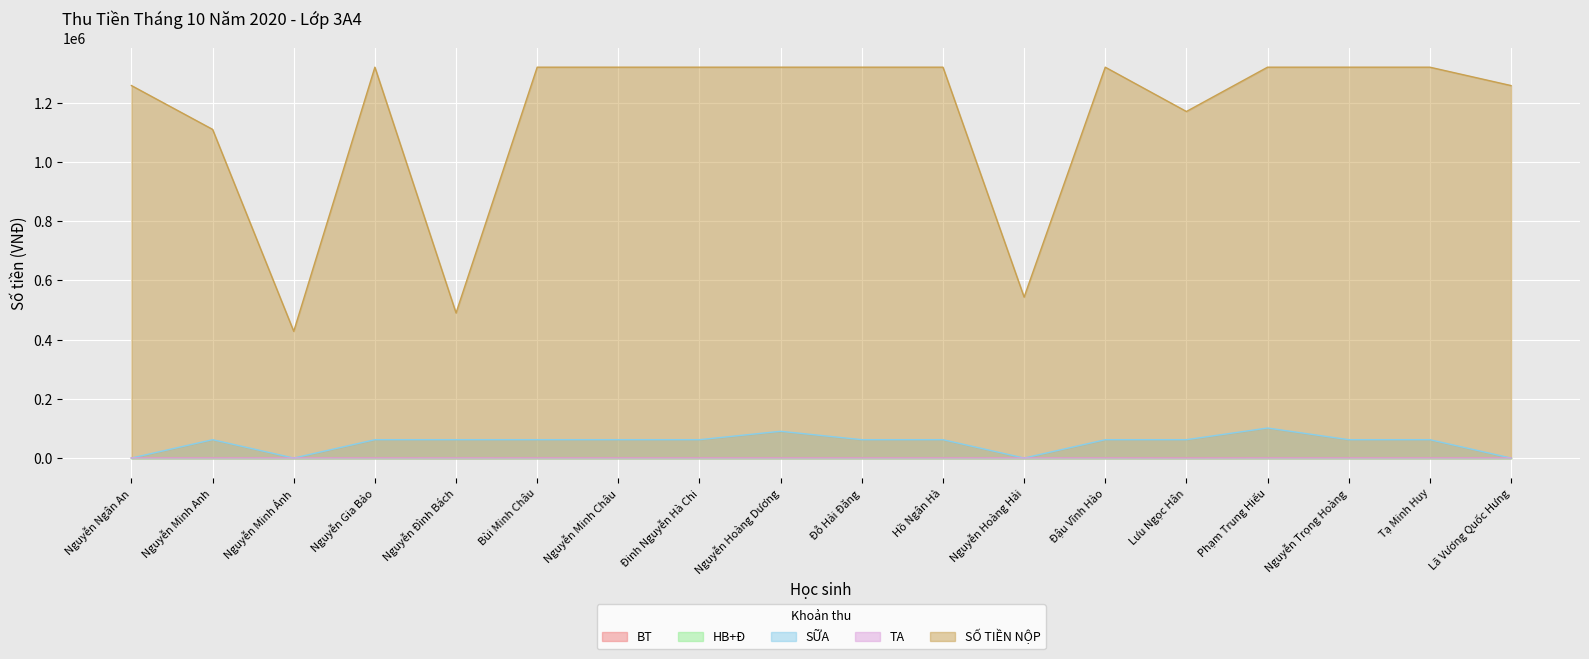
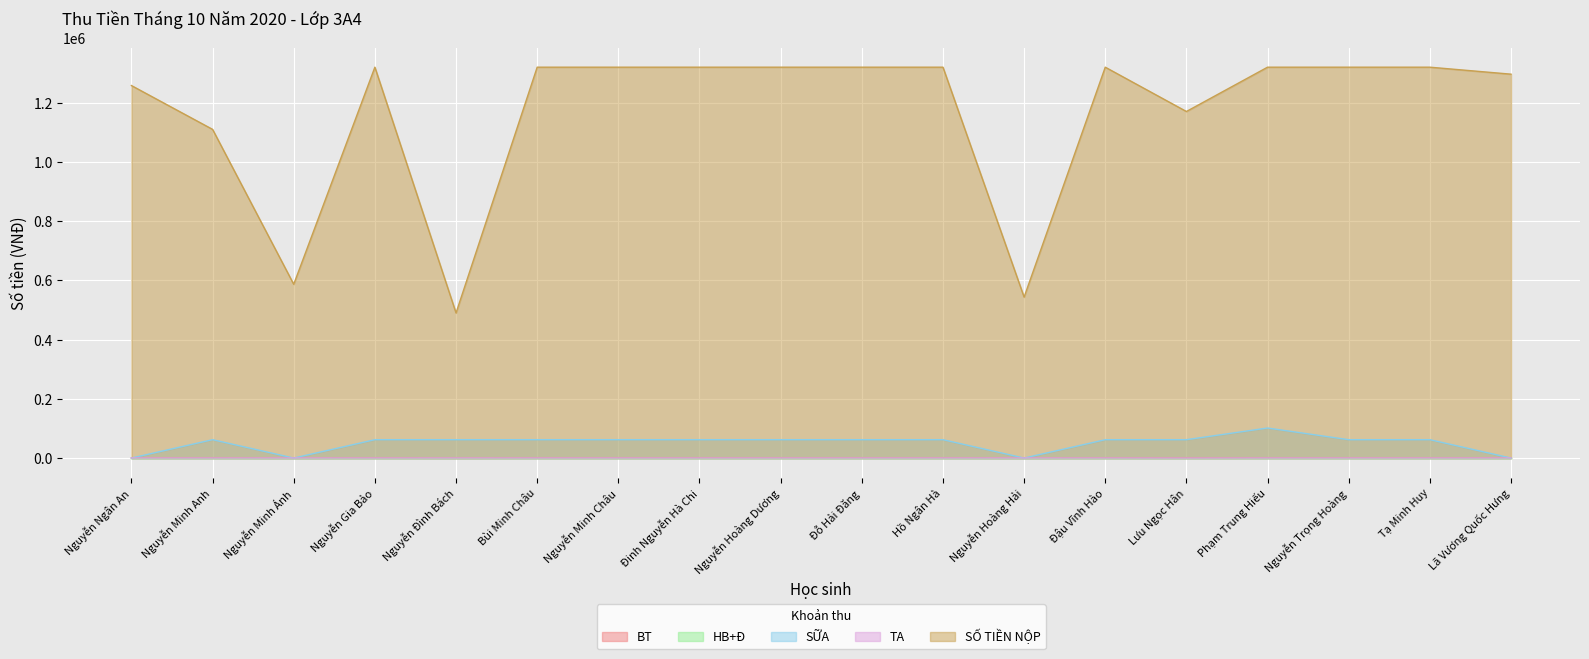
  {
    "TA": {
      "Nguyễn Minh Anh": 0,
      "Nguyễn Gia Bảo": 0,
      "Nguyễn Đình Bách": 0,
      "Bùi Minh Châu": 0,
      "Nguyễn Minh Châu": 0,
      "Đinh Nguyễn Hà Chi": 0,
      "Nguyễn Hoàng Dương": 0,
      "Đỗ Hải Đăng": 0,
      "Hồ Ngân Hà": 0,
      "Đậu Vĩnh Hào": 0,
      "Lưu Ngọc Hân": 0,
      "Phạm Trung Hiếu": 0,
      "Nguyễn Trọng Hoàng": 0,
      "Tạ Minh Huy": 0
    },
    "SỮA": {
      "Nguyễn Minh Anh": 60000,
      "Nguyễn Gia Bảo": 60000,
      "Nguyễn Đình Bách": 60000,
      "Bùi Minh Châu": 60000,
      "Nguyễn Minh Châu": 60000,
      "Đinh Nguyễn Hà Chi": 60000,
-     "Nguyễn Hoàng Dương": 90000,
+     "Nguyễn Hoàng Dương": 60000,
      "Đỗ Hải Đăng": 60000,
      "Hồ Ngân Hà": 60000,
      "Đậu Vĩnh Hào": 60000,
      "Lưu Ngọc Hân": 60000,
      "Phạm Trung Hiếu": 100000,
      "Nguyễn Trọng Hoàng": 60000,
      "Tạ Minh Huy": 60000
    },
    "SỐ TIỀN NỘP": {
      "Nguyễn Ngân An": 1260000,
      "Nguyễn Minh Anh": 1110000,
-     "Nguyễn Minh Ánh": 430000,
+     "Nguyễn Minh Ánh": 590000,
      "Nguyễn Gia Bảo": 1320000,
      "Nguyễn Đình Bách": 490000,
      "Bùi Minh Châu": 1320000,
      "Nguyễn Minh Châu": 1320000,
      "Đinh Nguyễn Hà Chi": 1320000,
      "Nguyễn Hoàng Dương": 1320000,
      "Đỗ Hải Đăng": 1320000,
      "Hồ Ngân Hà": 1320000,
      "Nguyễn Hoàng Hải": 540000,
      "Đậu Vĩnh Hào": 1320000,
      "Lưu Ngọc Hân": 1170000,
      "Phạm Trung Hiếu": 1320000,
      "Nguyễn Trọng Hoàng": 1320000,
      "Tạ Minh Huy": 1320000,
-     "Lã Vương Quốc Hưng": 1260000
+     "Lã Vương Quốc Hưng": 1300000
    }
  }
